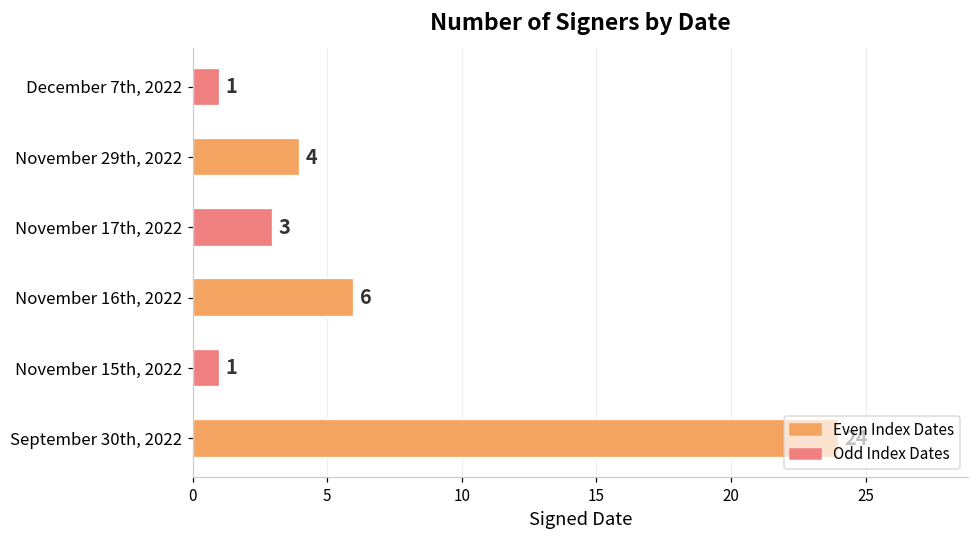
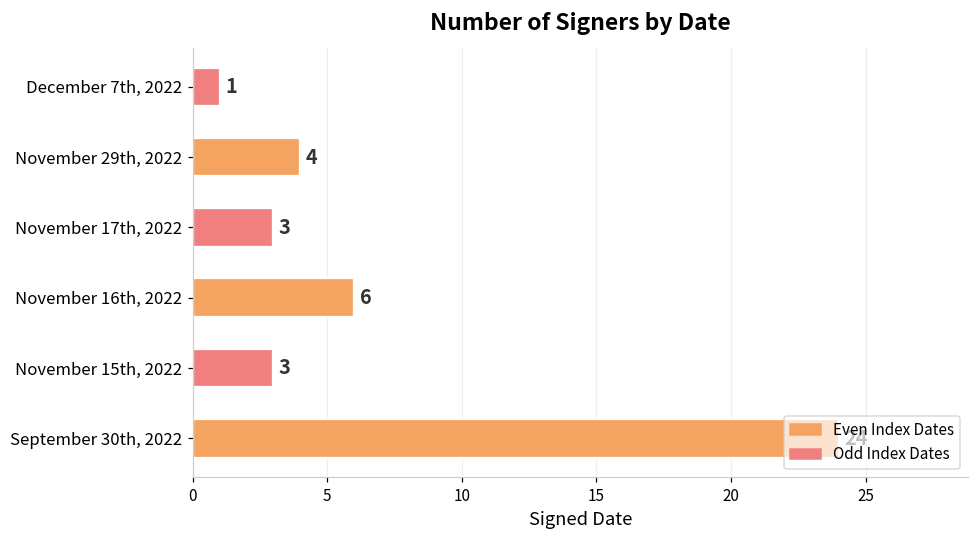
  {
    "December 7th, 2022": 1,
    "November 29th, 2022": 4,
    "November 17th, 2022": 3,
    "November 16th, 2022": 6,
-   "November 15th, 2022": 1
+   "November 15th, 2022": 3
  }
